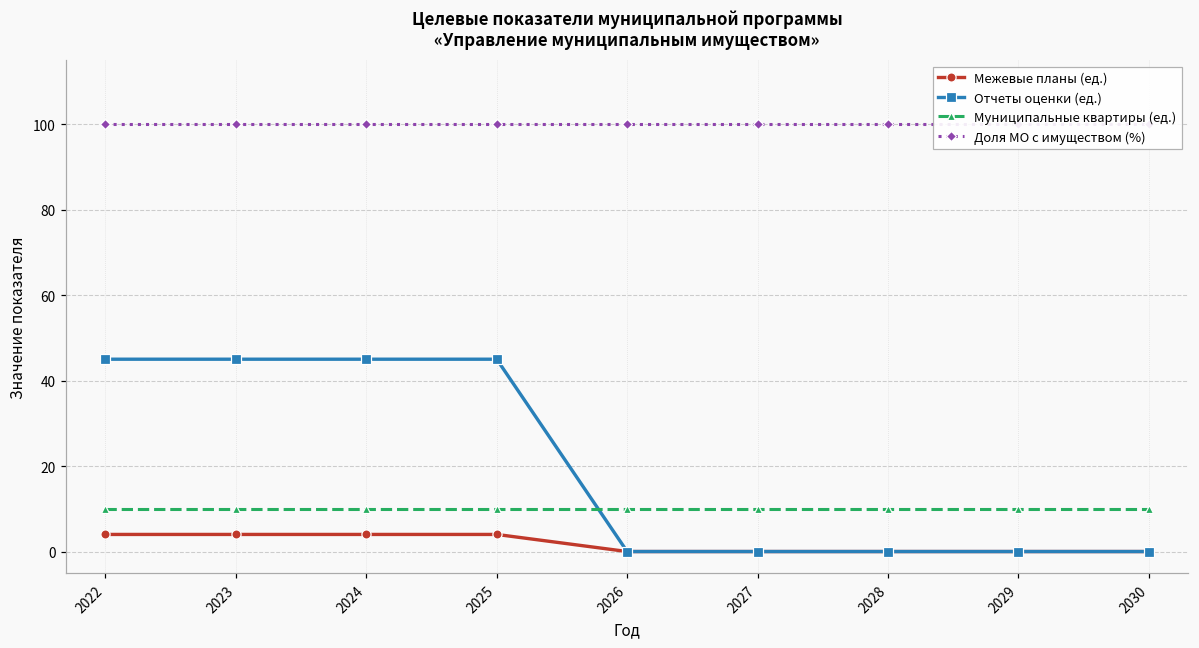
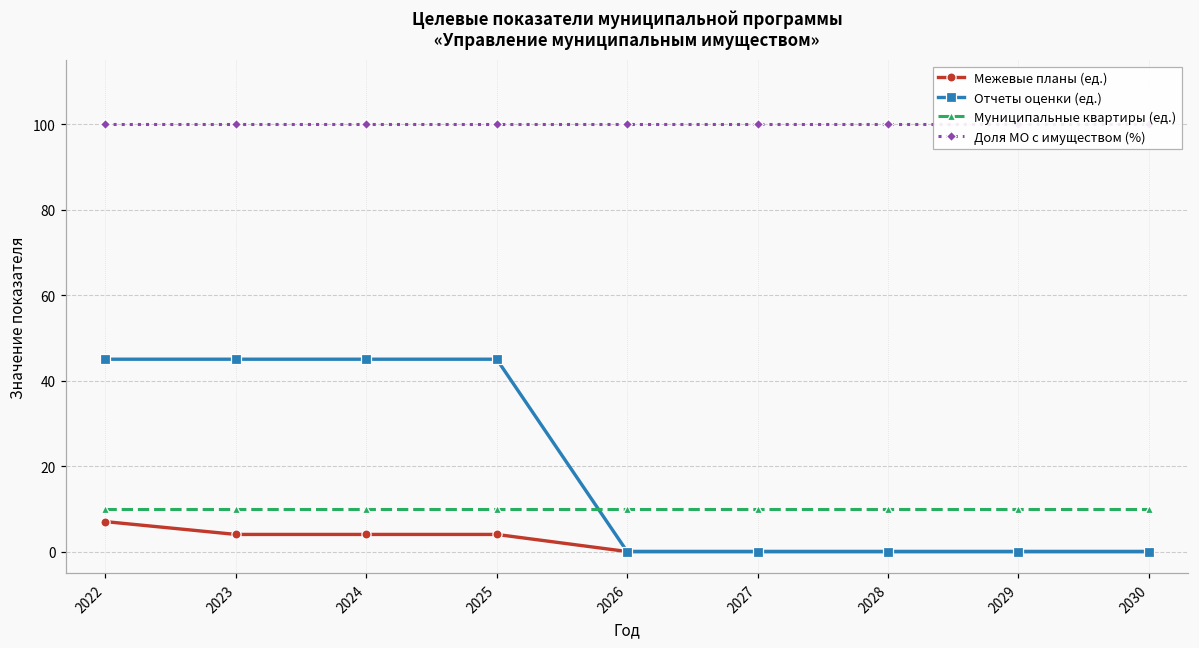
  {
    "Межевые планы (ед.)": {
-     "2022": 4,
+     "2022": 7,
      "2023": 4,
      "2024": 4,
      "2025": 4
    },
    "Отчеты оценки (ед.)": {
      "2022": 45,
      "2023": 45,
      "2024": 45,
      "2025": 45
    },
    "Муниципальные квартиры (ед.)": {
      "2022": 10,
      "2023": 10,
      "2024": 10,
      "2025": 10,
      "2026": 10,
      "2027": 10,
      "2028": 10,
      "2029": 10,
      "2030": 10
    },
    "Доля МО с имуществом (%)": {
      "2022": 100,
      "2023": 100,
      "2024": 100,
      "2025": 100,
      "2026": 100,
      "2027": 100,
      "2028": 100
    }
  }
